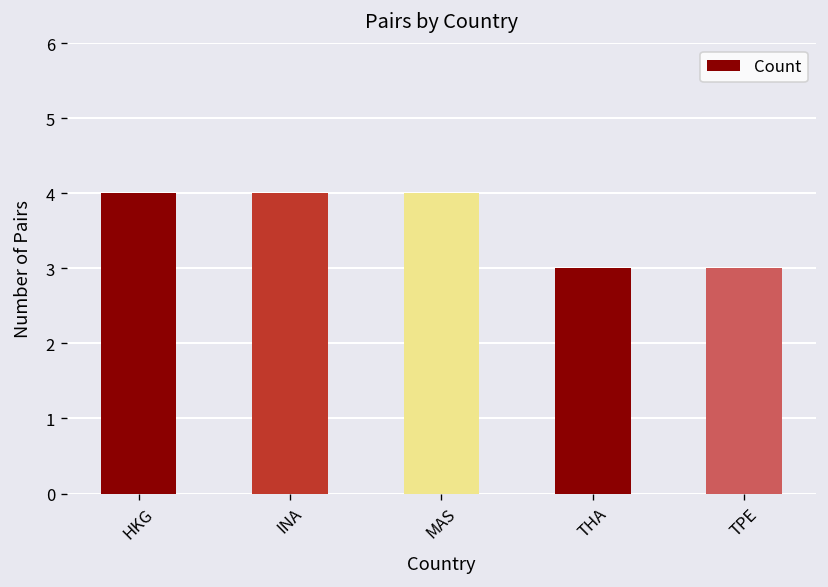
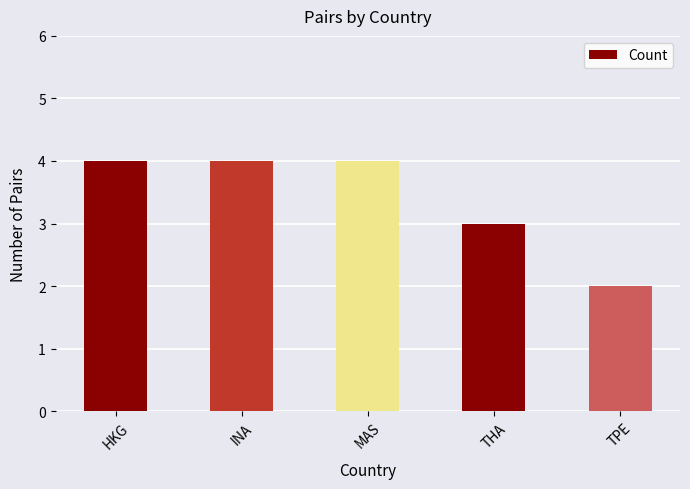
  {
    "HKG": 4,
    "INA": 4,
    "MAS": 4,
    "THA": 3,
-   "TPE": 3
+   "TPE": 2
  }
